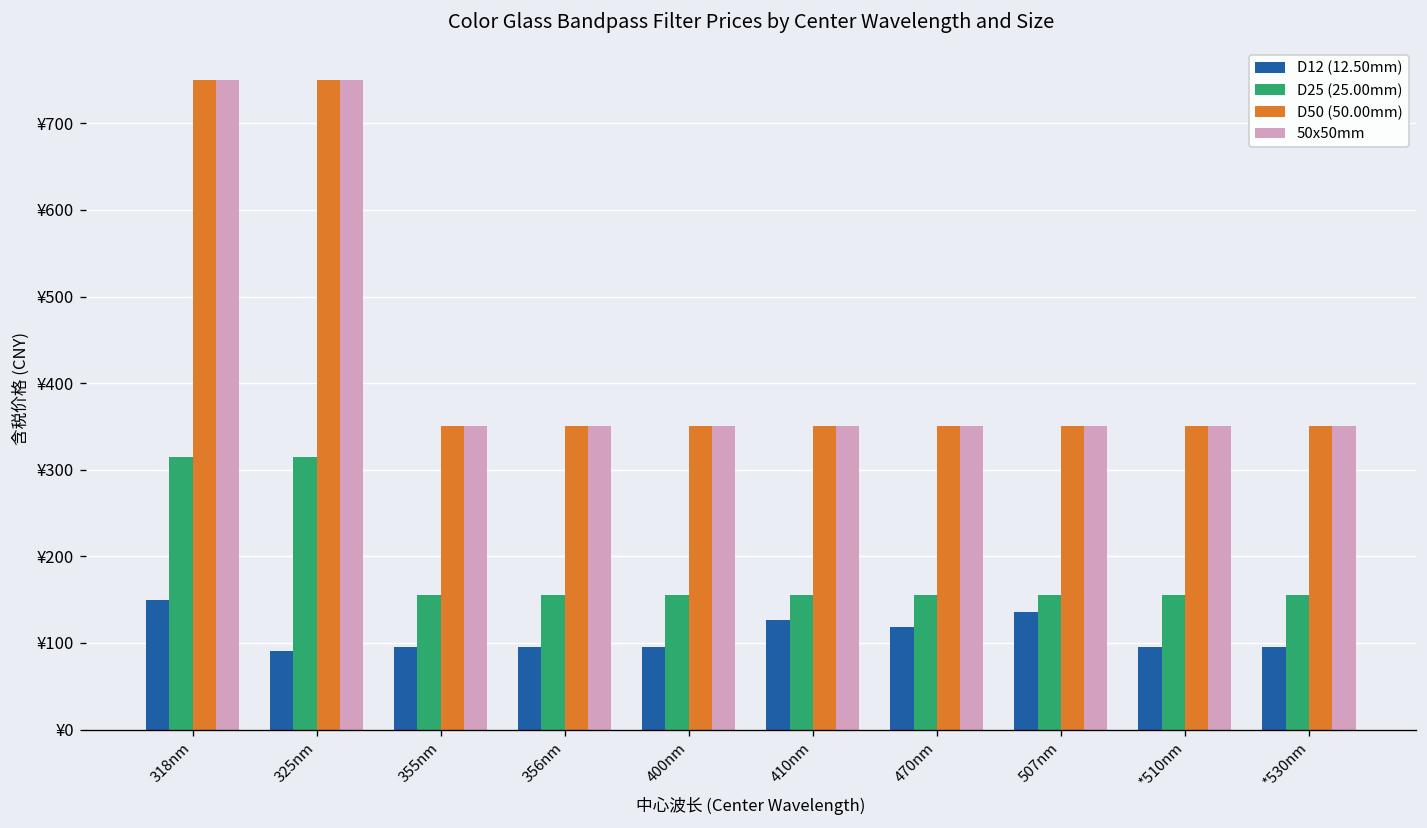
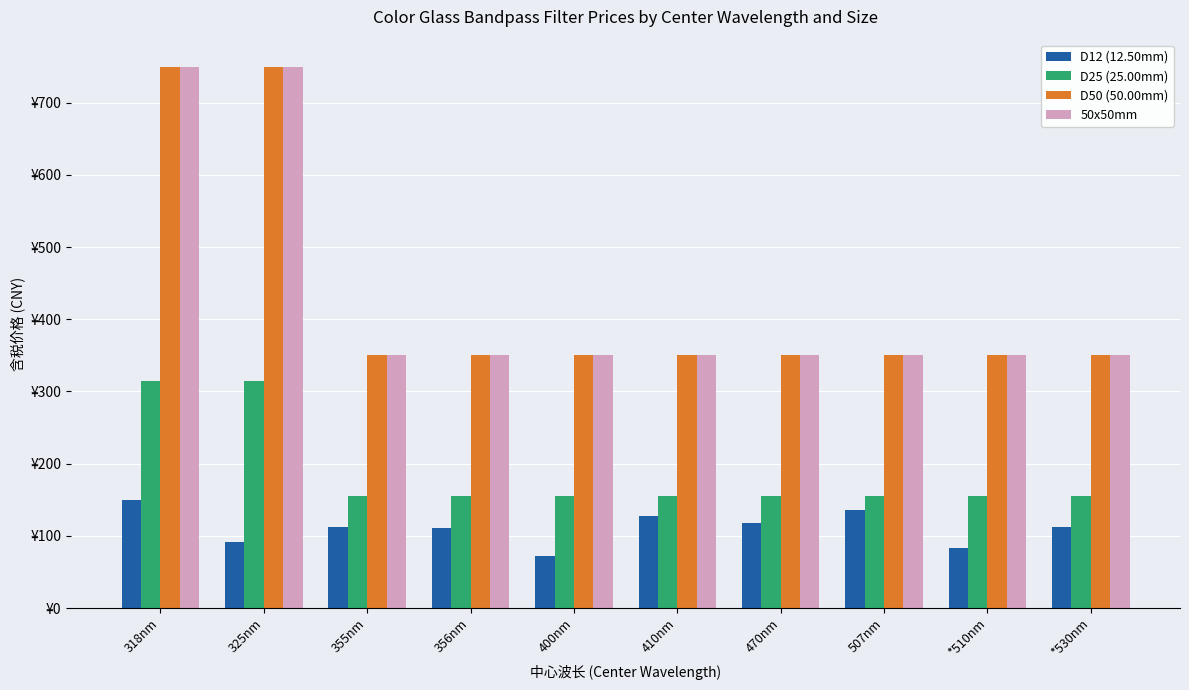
  {
    "D12 (12.50mm)": {
      "318nm": "¥150",
      "325nm": "¥90",
-     "355nm": "¥100",
-     "356nm": "¥100",
-     "400nm": "¥100",
+     "355nm": "¥110",
+     "356nm": "¥110",
+     "400nm": "¥70",
      "410nm": "¥130",
      "470nm": "¥120",
      "507nm": "¥140",
-     "*510nm": "¥100",
-     "*530nm": "¥100"
+     "*510nm": "¥80",
+     "*530nm": "¥110"
    },
    "D25 (25.00mm)": {
      "318nm": "¥320",
      "325nm": "¥320",
      "355nm": "¥160",
      "356nm": "¥160",
      "400nm": "¥160",
      "410nm": "¥160",
      "470nm": "¥160",
      "507nm": "¥160",
      "*510nm": "¥160",
      "*530nm": "¥160"
    },
    "D50 (50.00mm)": {
      "318nm": "¥750",
      "325nm": "¥750",
      "355nm": "¥350",
      "356nm": "¥350",
      "400nm": "¥350",
      "410nm": "¥350",
      "470nm": "¥350",
      "507nm": "¥350",
      "*510nm": "¥350",
      "*530nm": "¥350"
    },
    "50x50mm": {
      "318nm": "¥750",
      "325nm": "¥750",
      "355nm": "¥350",
      "356nm": "¥350",
      "400nm": "¥350",
      "410nm": "¥350",
      "470nm": "¥350",
      "507nm": "¥350",
      "*510nm": "¥350",
      "*530nm": "¥350"
    }
  }
